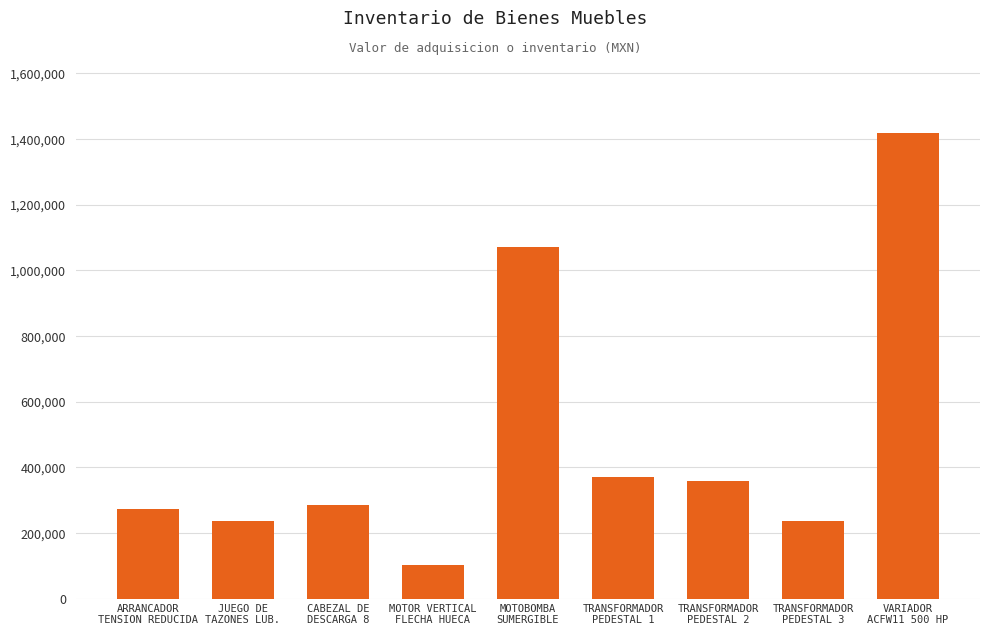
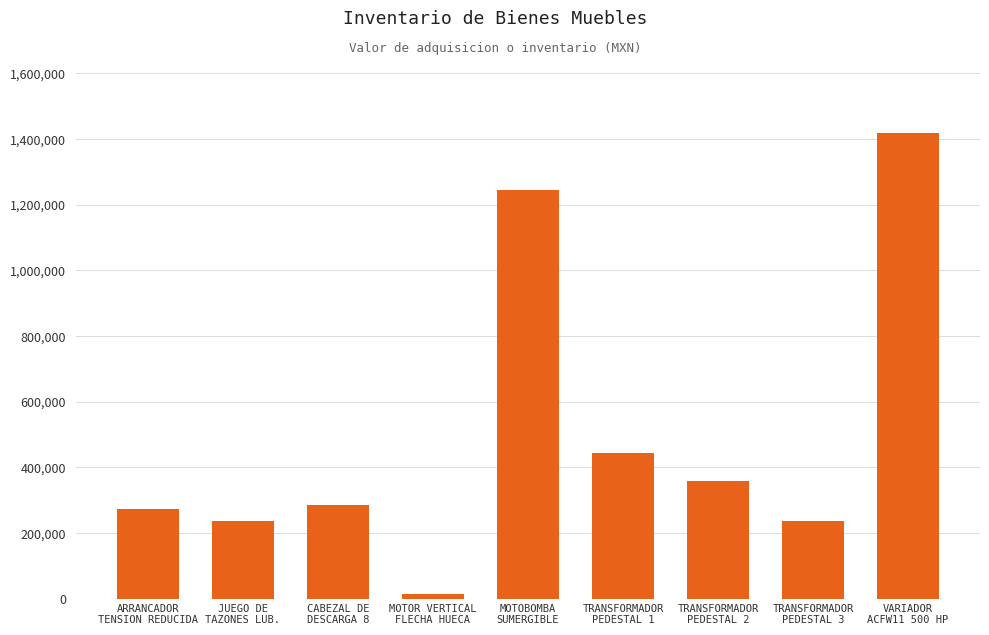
  {
    "ARRANCADOR TENSION REDUCIDA": "270,000",
    "JUEGO DE TAZONES LUB.": "240,000",
    "CABEZAL DE DESCARGA 8": "290,000",
-   "MOTOR VERTICAL FLECHA HUECA": "100,000",
-   "MOTOBOMBA SUMERGIBLE": "1,070,000",
-   "TRANSFORMADOR PEDESTAL 1": "370,000",
+   "MOTOR VERTICAL FLECHA HUECA": "20,000",
+   "MOTOBOMBA SUMERGIBLE": "1,250,000",
+   "TRANSFORMADOR PEDESTAL 1": "440,000",
    "TRANSFORMADOR PEDESTAL 2": "360,000",
    "TRANSFORMADOR PEDESTAL 3": "240,000",
    "VARIADOR ACFW11 500 HP": "1,420,000"
  }
